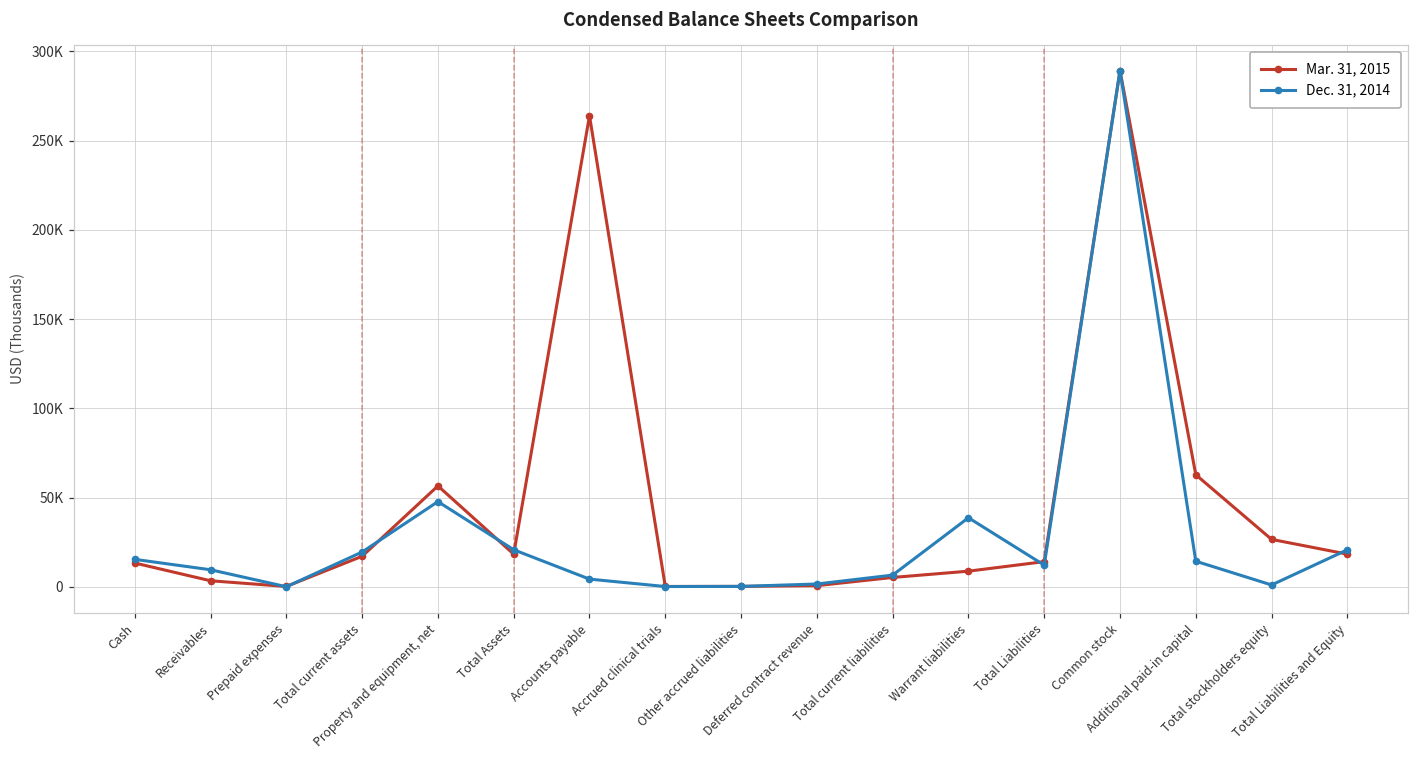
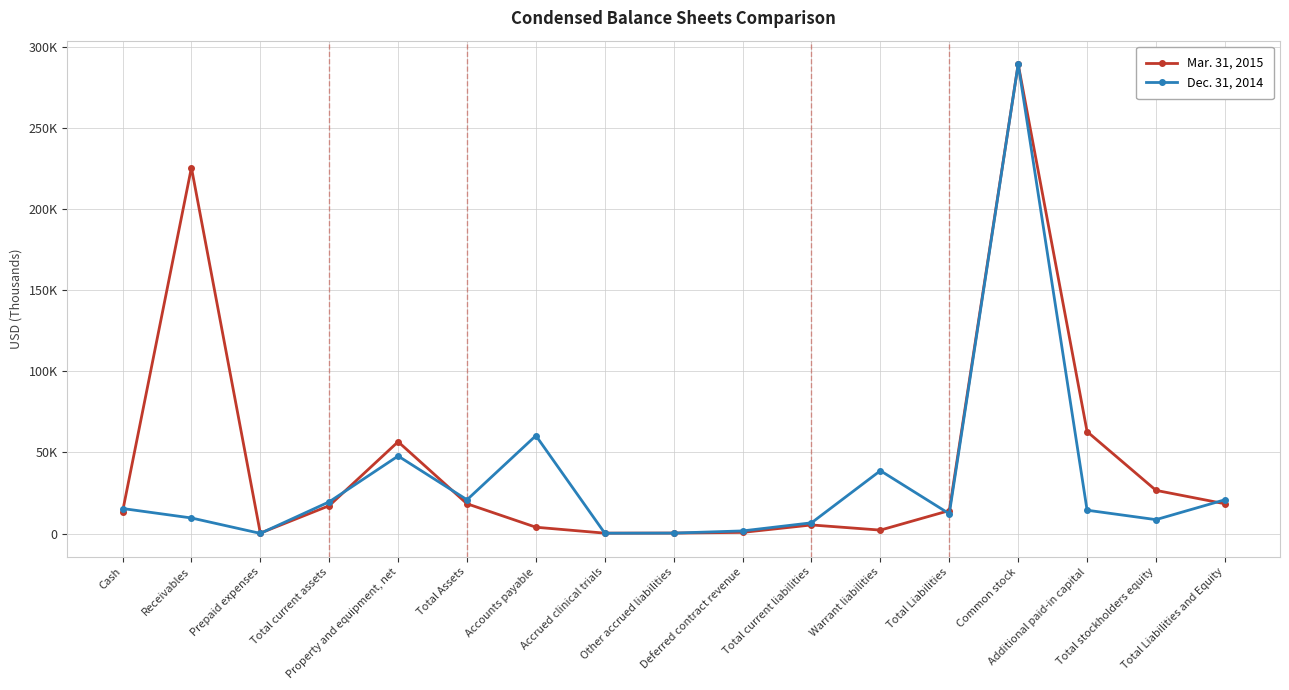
  {
    "Mar. 31, 2015": {
      "Cash": 13000,
-     "Receivables": 3000,
+     "Receivables": 225000,
      "Total current assets": 17000,
      "Property and equipment, net": 57000,
      "Total Assets": 18000,
-     "Accounts payable": 264000,
-     "Warrant liabilities": 9000,
+     "Accounts payable": 4000,
+     "Warrant liabilities": 2000,
      "Total Liabilities": 14000,
      "Additional paid-in capital": 63000,
      "Total stockholders equity": 27000,
      "Total Liabilities and Equity": 18000
    },
    "Dec. 31, 2014": {
      "Cash": 15000,
      "Receivables": 10000,
      "Total current assets": 20000,
      "Property and equipment, net": 48000,
      "Total Assets": 21000,
-     "Accounts payable": 4000,
+     "Accounts payable": 60000,
      "Warrant liabilities": 39000,
      "Total Liabilities": 12000,
      "Additional paid-in capital": 14000,
-     "Total stockholders equity": 1000,
+     "Total stockholders equity": 9000,
      "Total Liabilities and Equity": 21000
    }
  }
